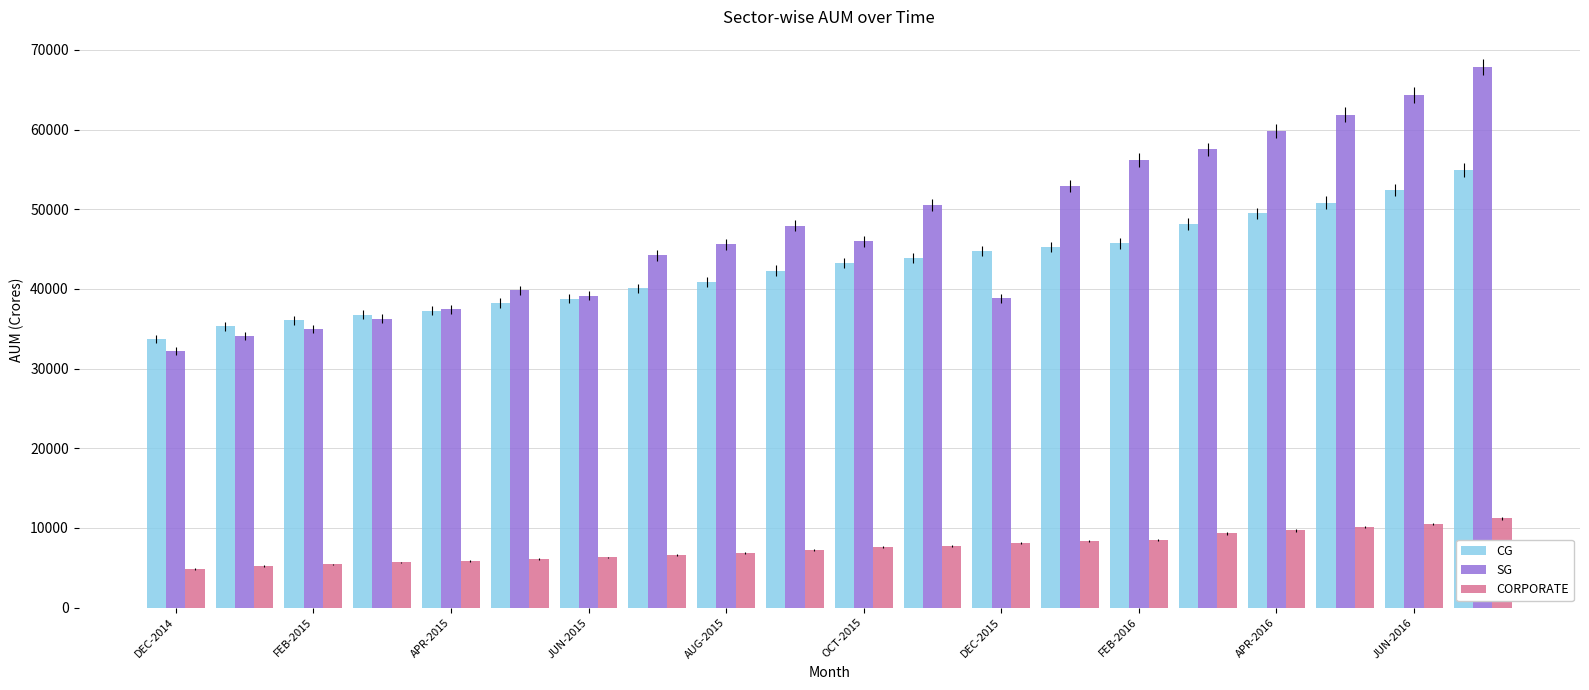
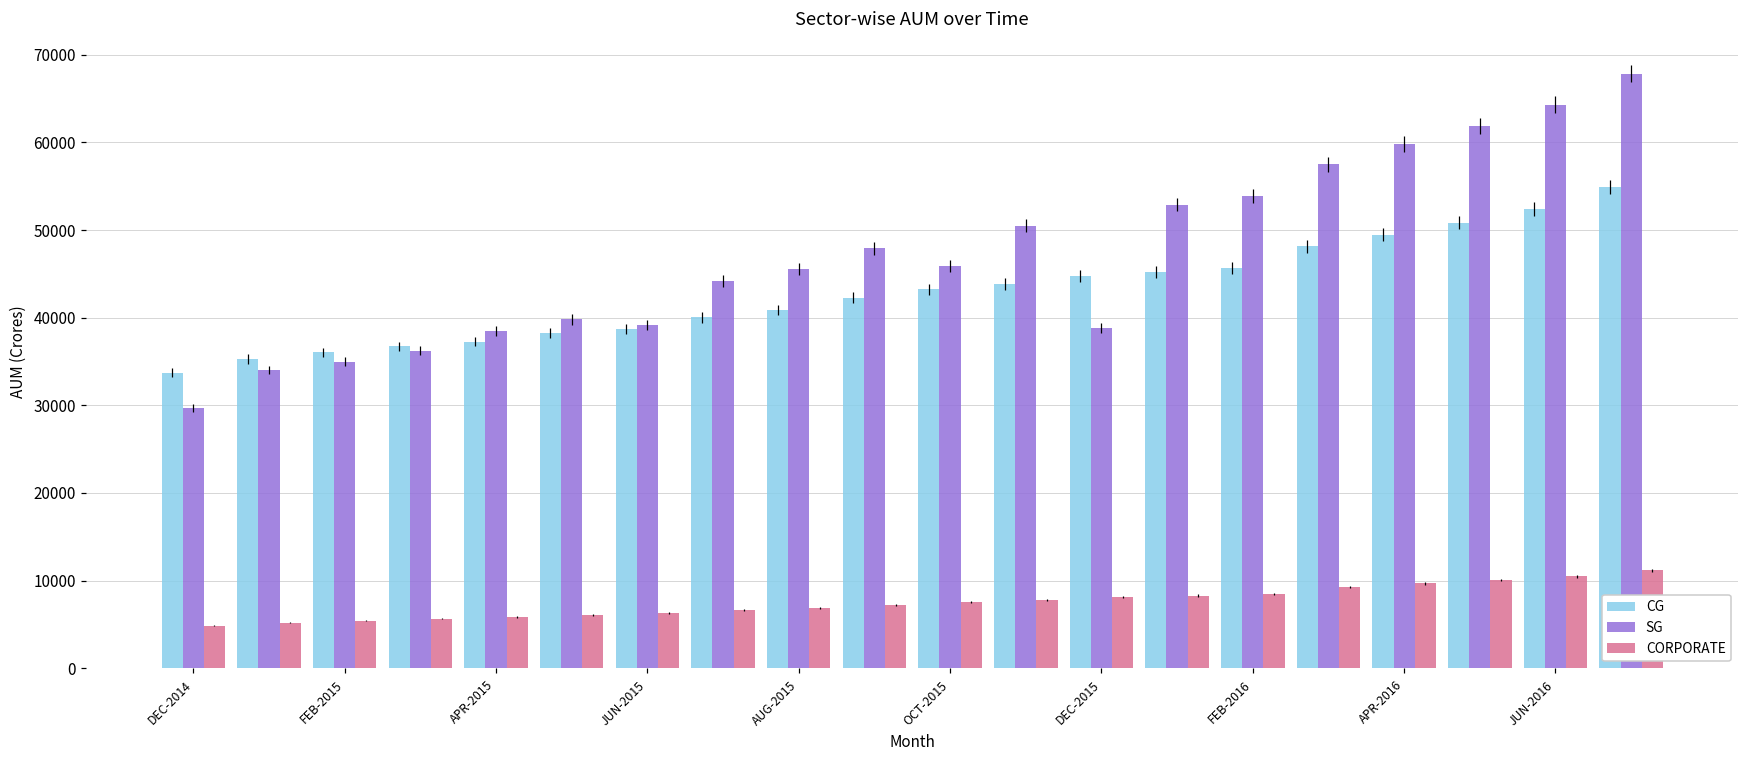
  {
    "SG": {
-     "DEC-2014": 32000,
+     "DEC-2014": 30000,
      "FEB-2015": 35000,
-     "APR-2015": 37000,
+     "APR-2015": 38000,
      "JUN-2015": 39000,
      "AUG-2015": 46000,
      "OCT-2015": 46000,
      "DEC-2015": 39000,
-     "FEB-2016": 56000,
+     "FEB-2016": 54000,
      "APR-2016": 60000,
      "JUN-2016": 64000
    }
  }
